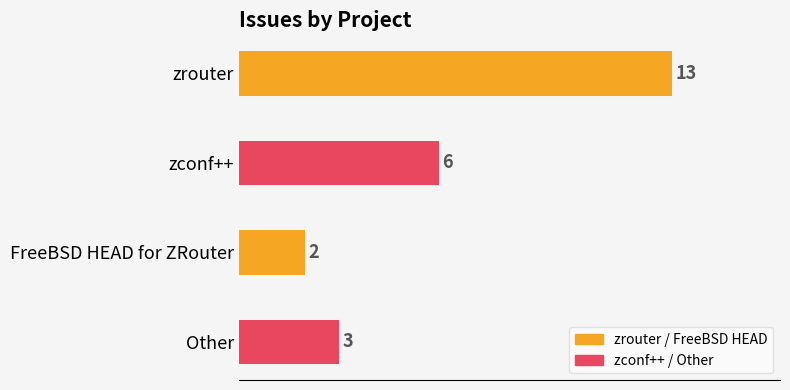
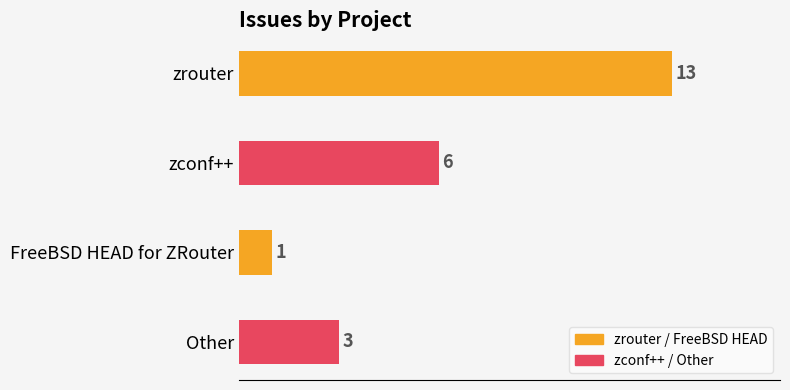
  {
    "zrouter": 13,
    "zconf++": 6,
-   "FreeBSD HEAD for ZRouter": 2,
+   "FreeBSD HEAD for ZRouter": 1,
    "Other": 3
  }
